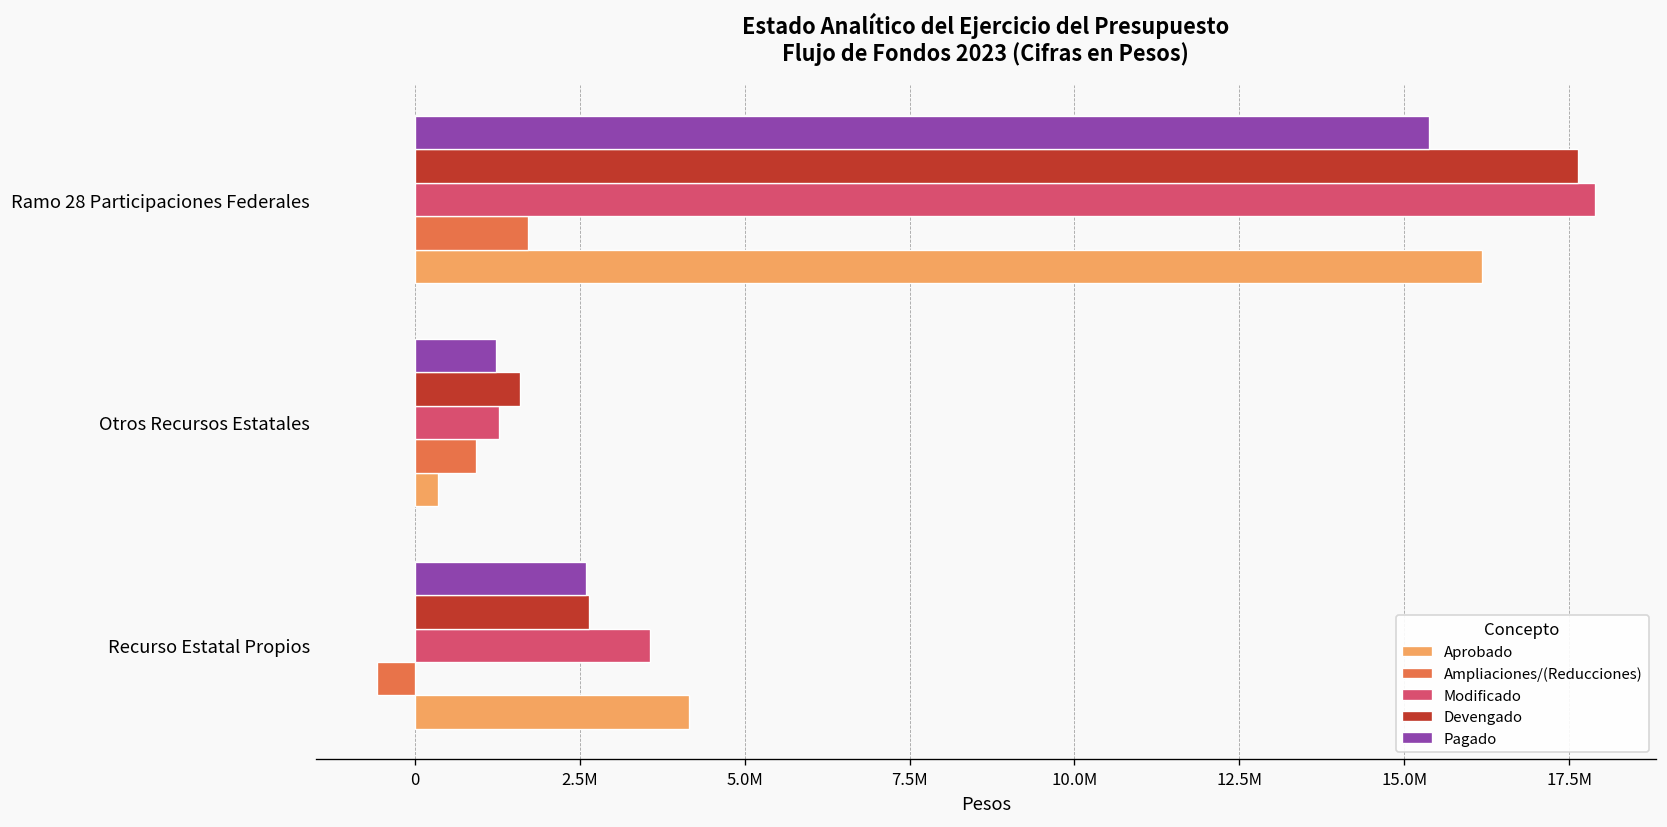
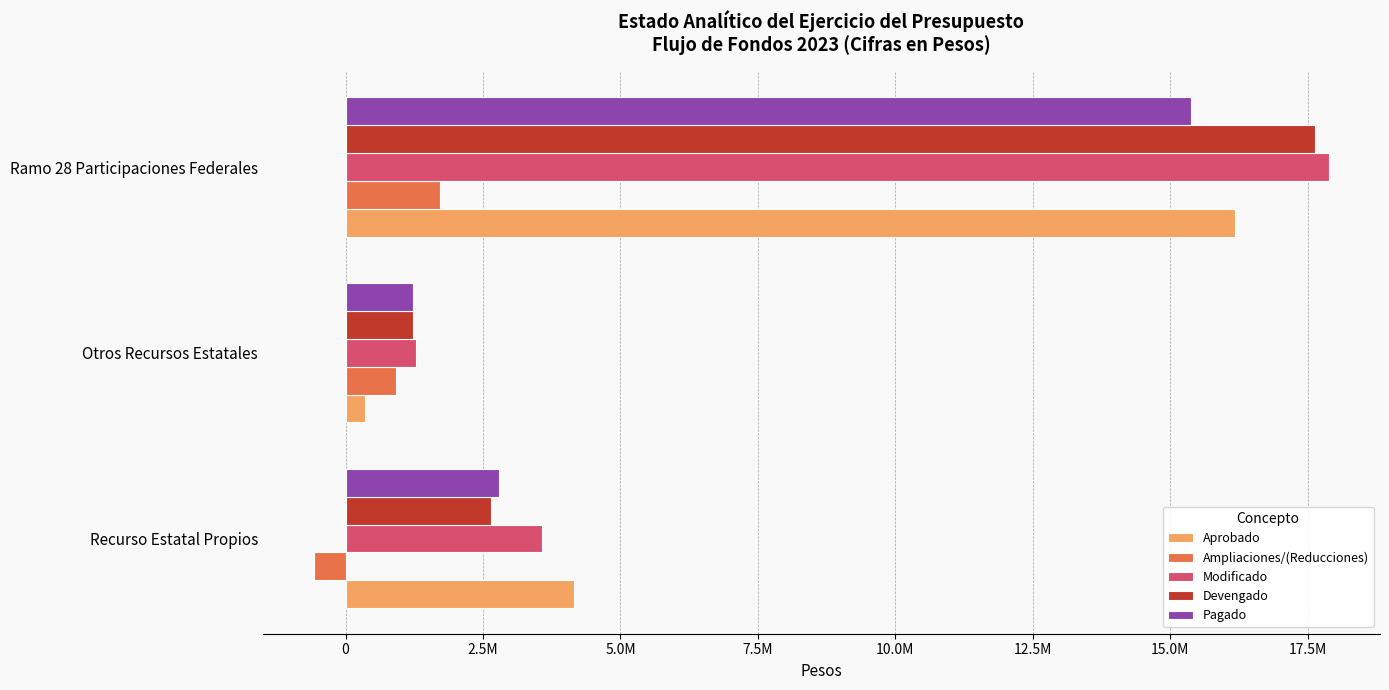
  {
    "Devengado": {
      "Ramo 28 Participaciones Federales": 17600000,
-     "Otros Recursos Estatales": 1600000,
+     "Otros Recursos Estatales": 1200000,
      "Recurso Estatal Propios": 2600000
    },
    "Pagado": {
      "Ramo 28 Participaciones Federales": 15400000,
      "Otros Recursos Estatales": 1200000,
-     "Recurso Estatal Propios": 2600000
+     "Recurso Estatal Propios": 2800000
    }
  }
